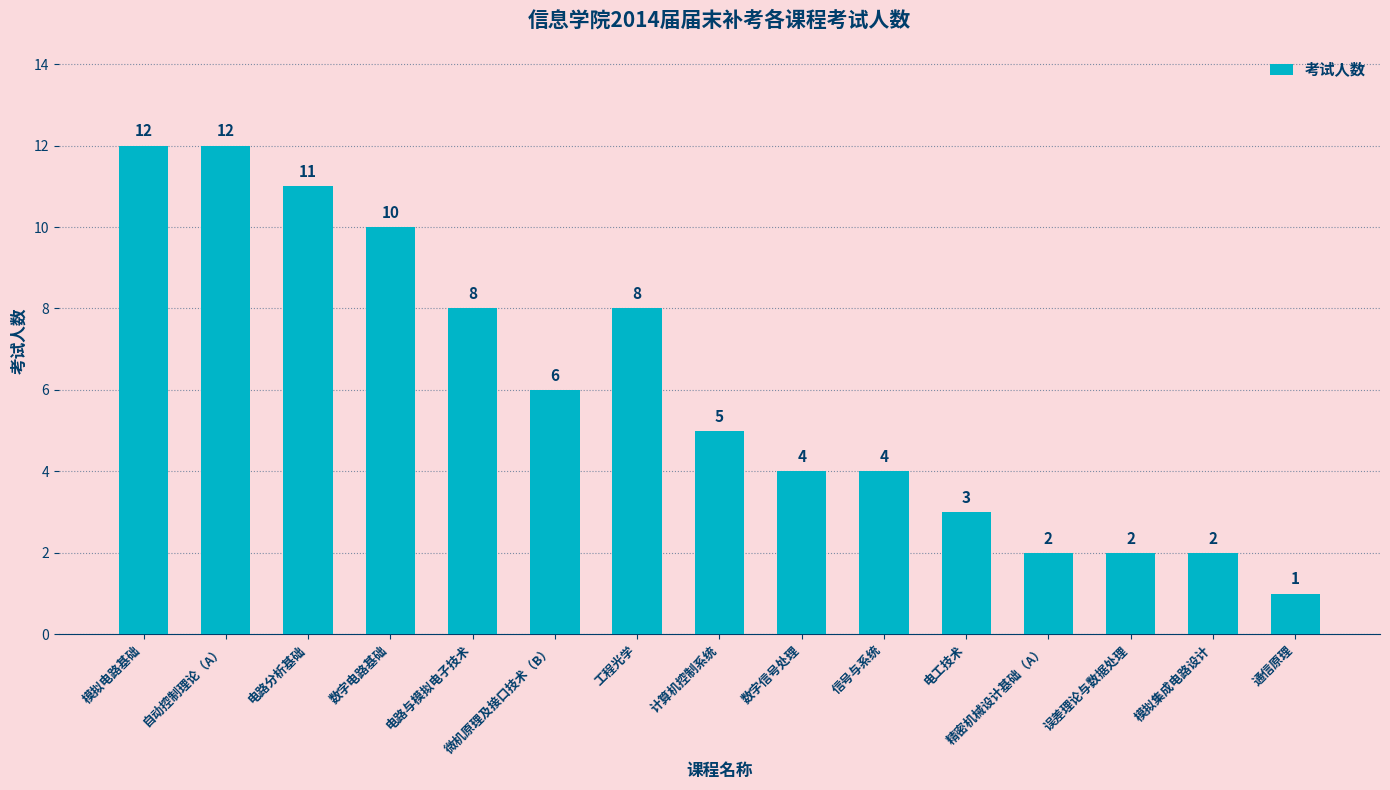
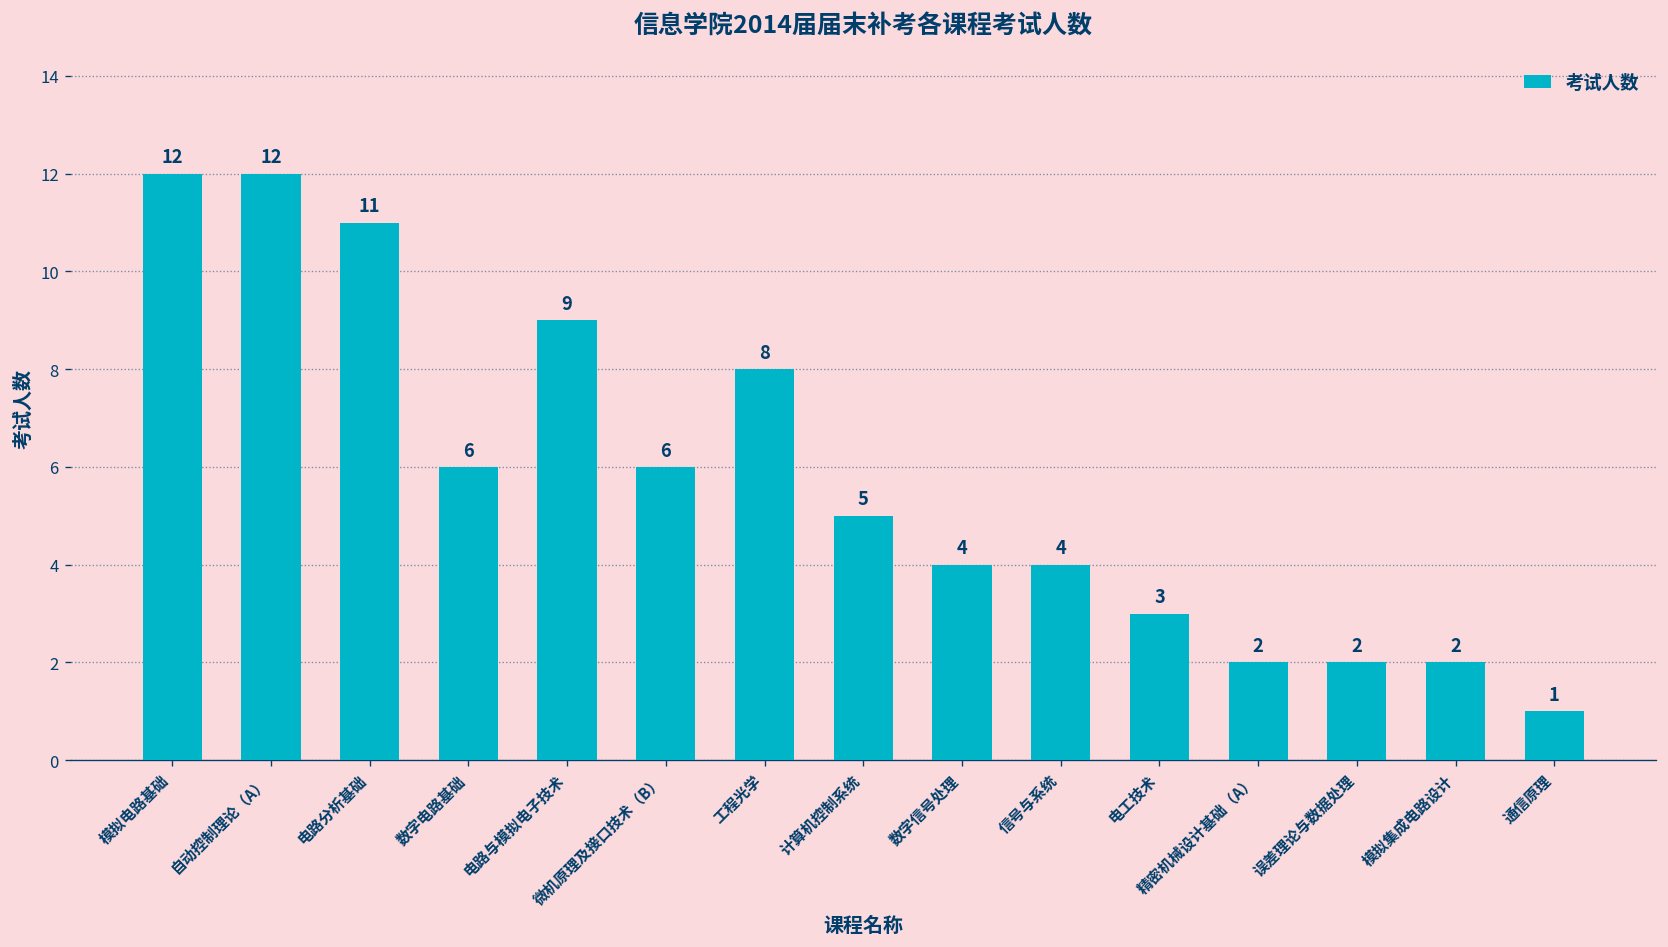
  {
    "模拟电路基础": 12,
    "自动控制理论（A）": 12,
    "电路分析基础": 11,
-   "数字电路基础": 10,
-   "电路与模拟电子技术": 8,
+   "数字电路基础": 6,
+   "电路与模拟电子技术": 9,
    "微机原理及接口技术（B）": 6,
    "工程光学": 8,
    "计算机控制系统": 5,
    "数字信号处理": 4,
    "信号与系统": 4,
    "电工技术": 3,
    "精密机械设计基础（A）": 2,
    "误差理论与数据处理": 2,
    "模拟集成电路设计": 2,
    "通信原理": 1
  }
